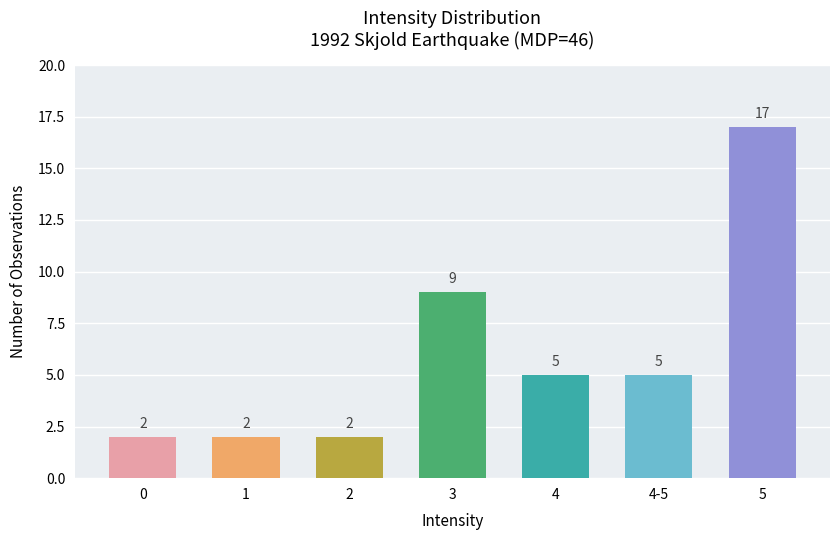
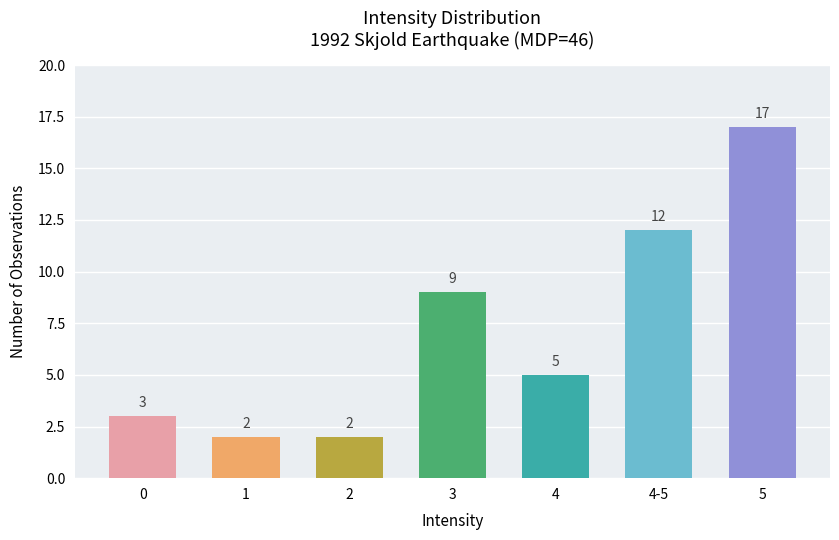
  {
-   "0": 2,
+   "0": 3,
    "1": 2,
    "2": 2,
    "3": 9,
    "4": 5,
-   "4-5": 5,
+   "4-5": 12,
    "5": 17
  }
